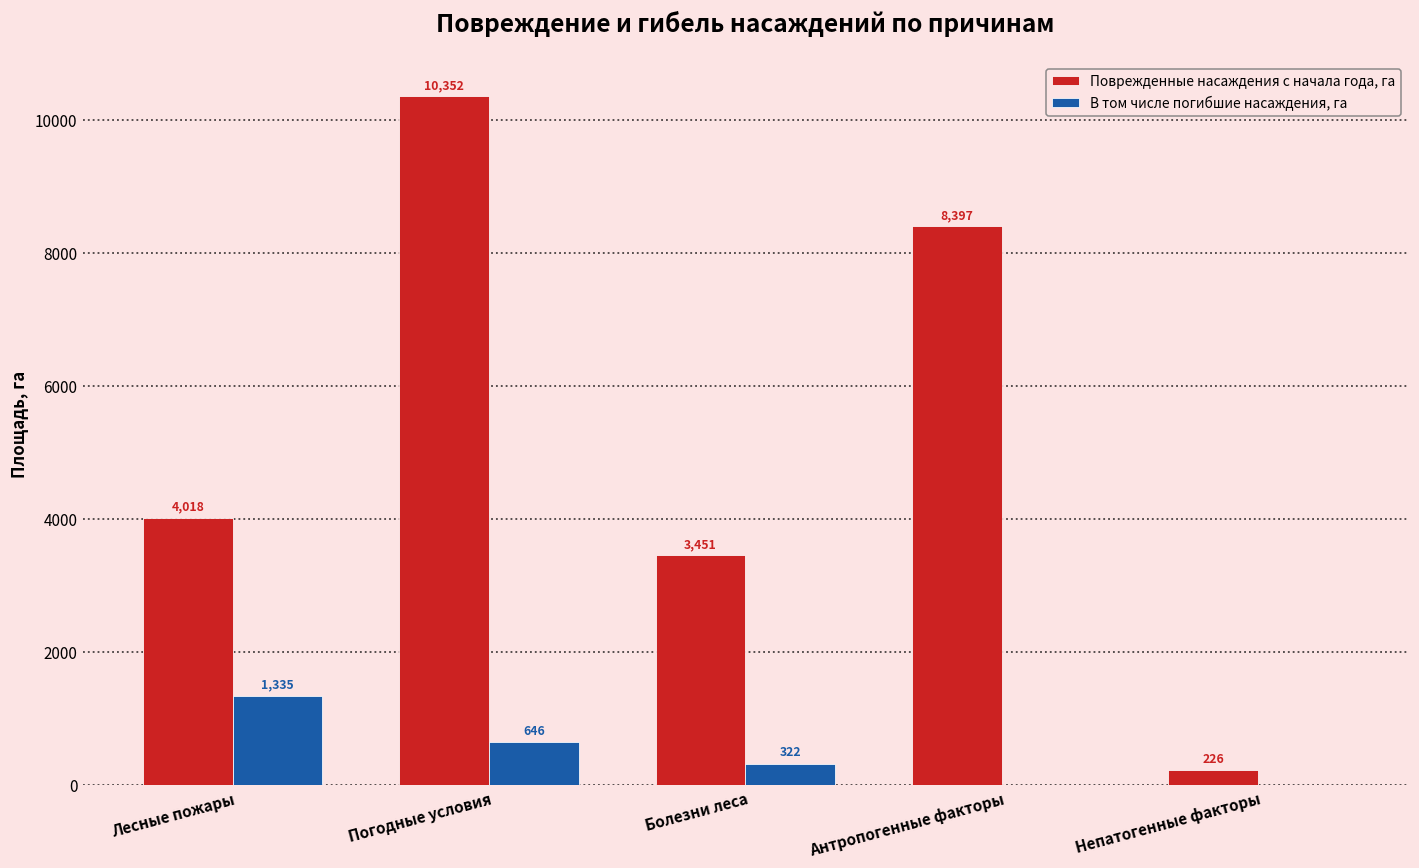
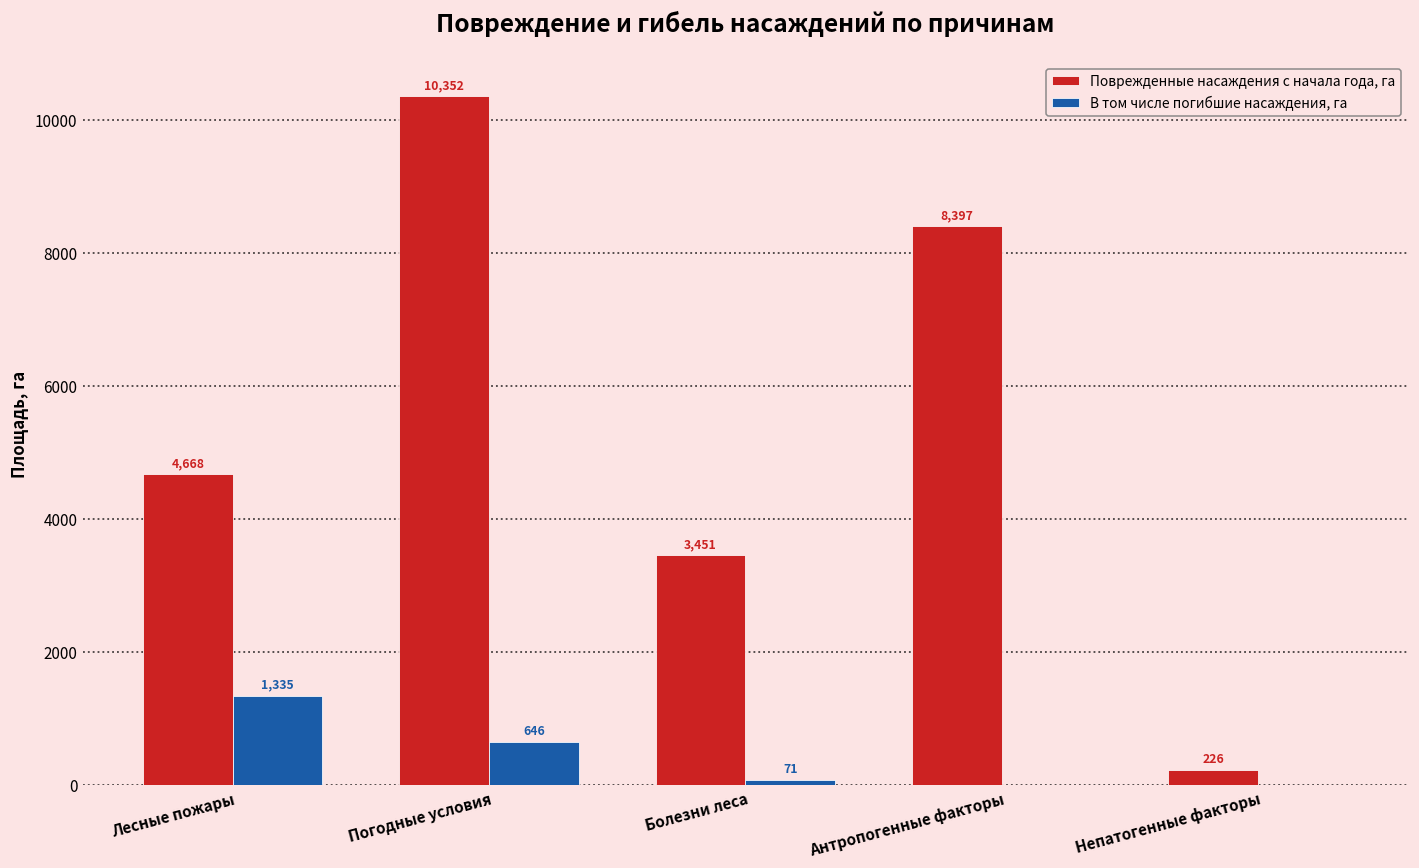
  {
    "Поврежденные насаждения с начала года, га": {
-     "Лесные пожары": "4,018",
+     "Лесные пожары": "4,668",
      "Погодные условия": "10,352",
      "Болезни леса": "3,451",
      "Антропогенные факторы": "8,397",
      "Непатогенные факторы": "226"
    },
    "В том числе погибшие насаждения, га": {
      "Лесные пожары": "1,335",
      "Погодные условия": "646",
-     "Болезни леса": "322"
+     "Болезни леса": "71"
    }
  }
